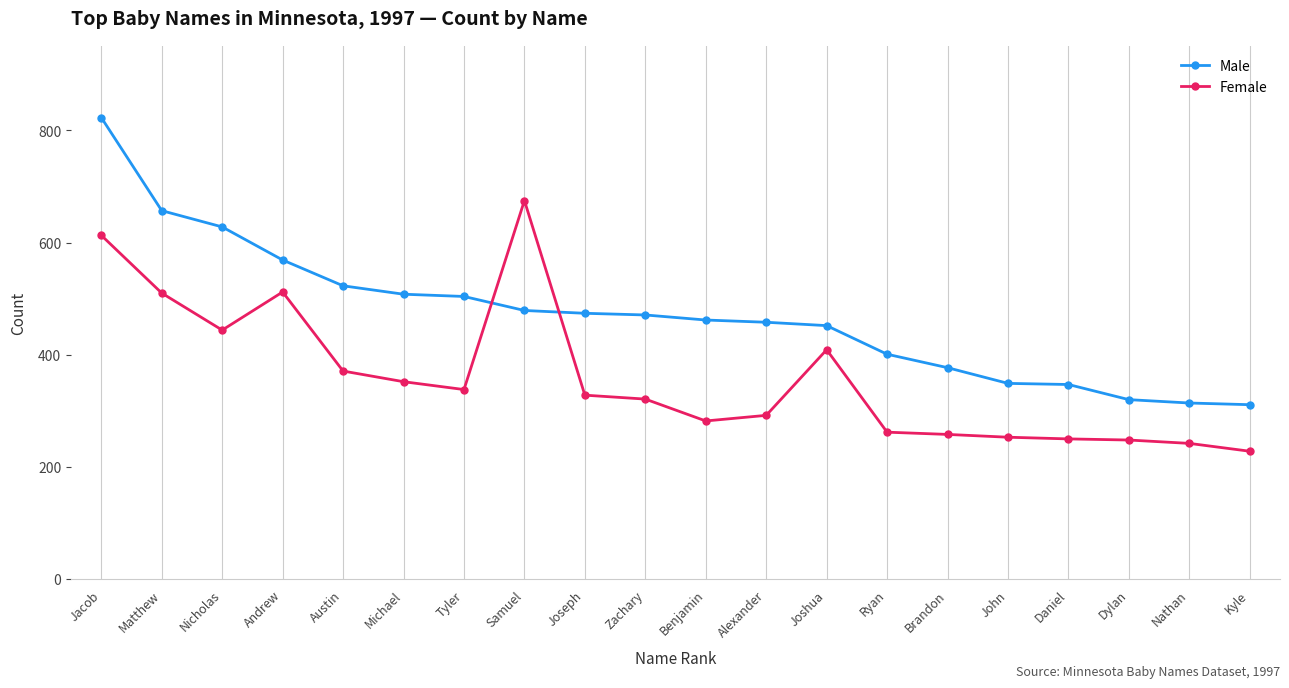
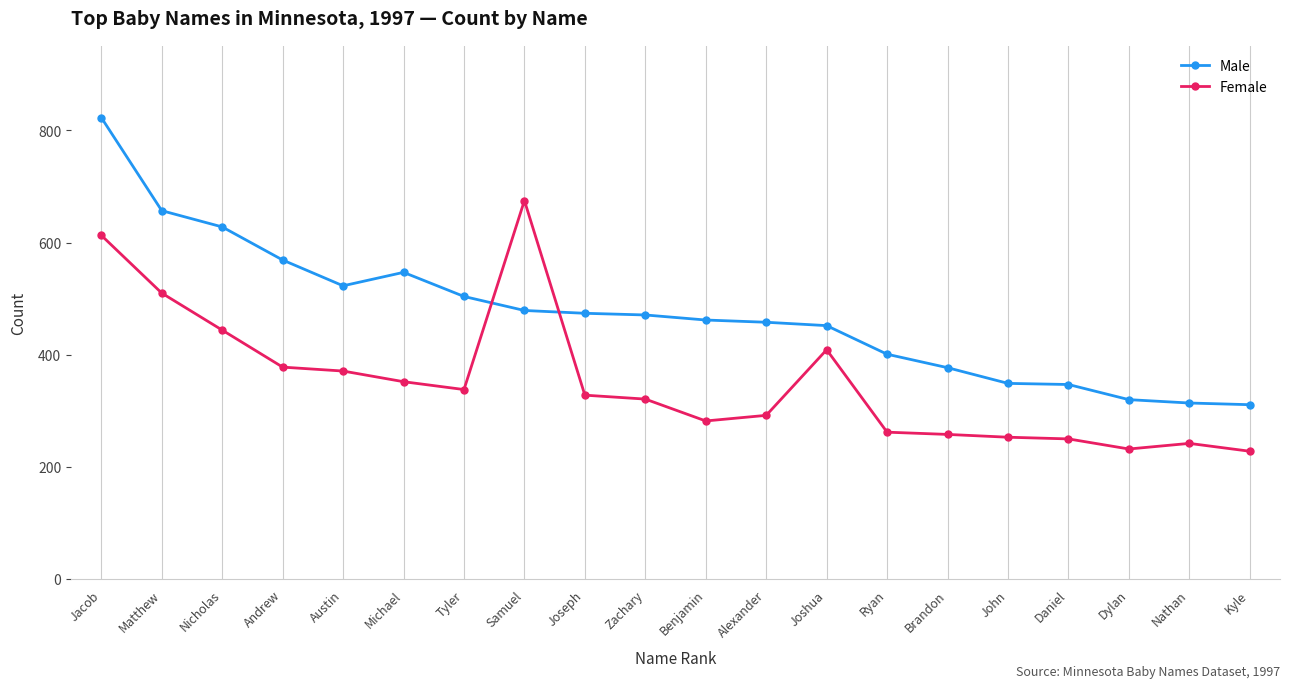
  {
    "Male": {
      "Jacob": 820,
      "Matthew": 660,
      "Nicholas": 630,
      "Andrew": 570,
      "Austin": 520,
-     "Michael": 510,
+     "Michael": 550,
      "Tyler": 500,
      "Samuel": 480,
      "Joseph": 470,
      "Zachary": 470,
      "Benjamin": 460,
      "Alexander": 460,
      "Joshua": 450,
      "Ryan": 400,
      "Brandon": 380,
      "John": 350,
      "Daniel": 350,
      "Dylan": 320,
      "Nathan": 310,
      "Kyle": 310
    },
    "Female": {
      "Jacob": 610,
      "Matthew": 510,
      "Nicholas": 440,
-     "Andrew": 510,
+     "Andrew": 380,
      "Austin": 370,
      "Michael": 350,
      "Tyler": 340,
      "Samuel": 680,
      "Joseph": 330,
      "Zachary": 320,
      "Benjamin": 280,
      "Alexander": 290,
      "Joshua": 410,
      "Ryan": 260,
      "Brandon": 260,
      "John": 250,
      "Daniel": 250,
-     "Dylan": 250,
+     "Dylan": 230,
      "Nathan": 240,
      "Kyle": 230
    }
  }
